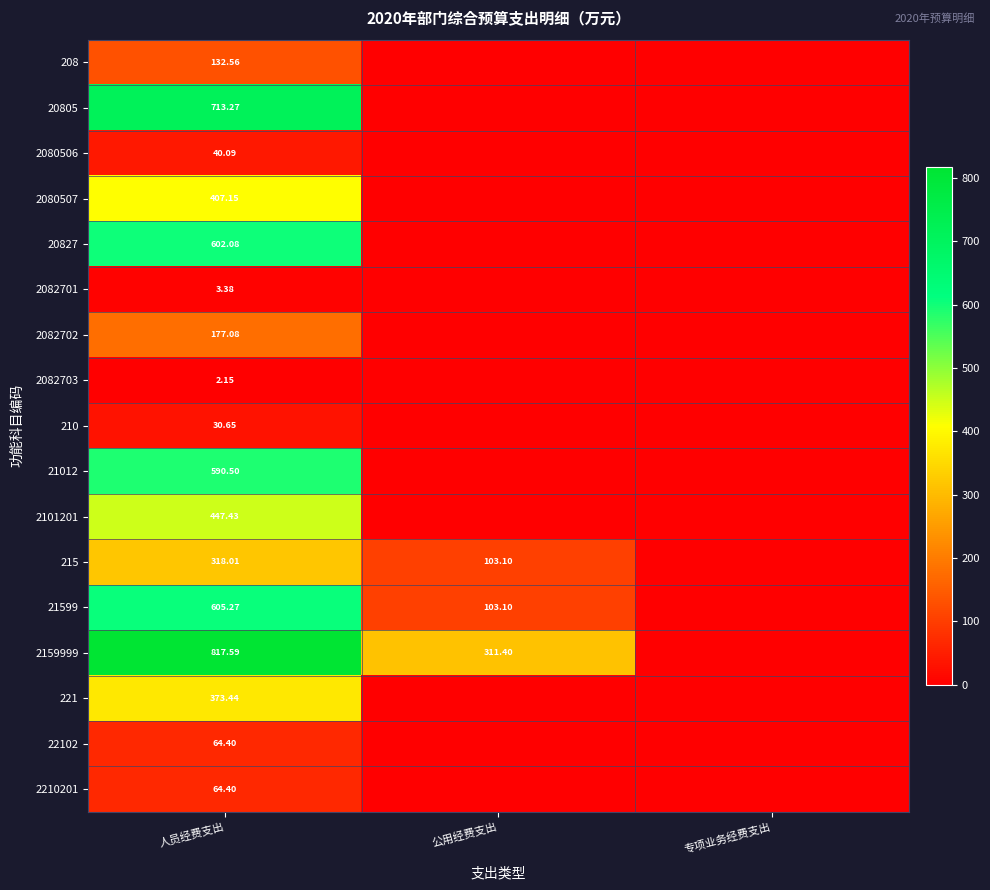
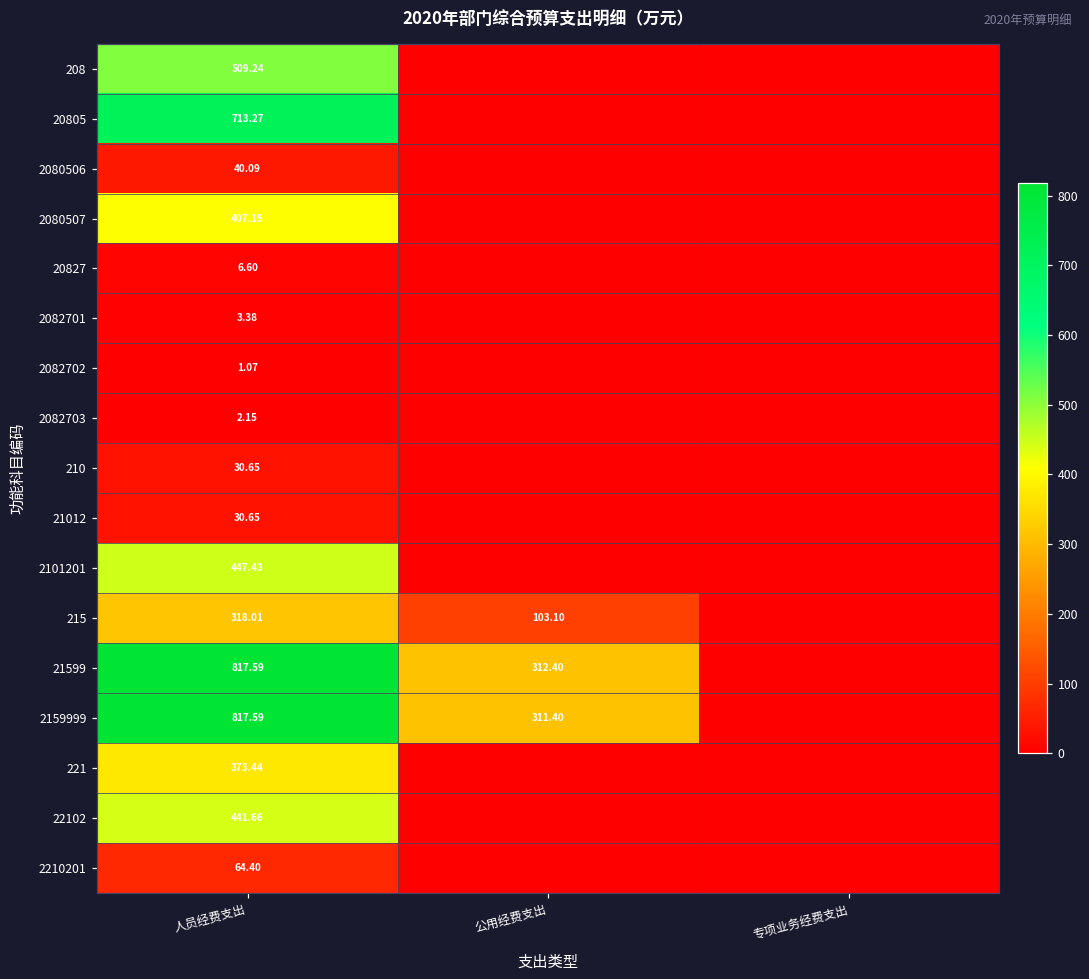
  {
    "208": {
-     "人员经费支出": 132.56
+     "人员经费支出": 509.24
    },
    "20805": {
      "人员经费支出": 713.27
    },
    "2080506": {
      "人员经费支出": 40.09
    },
    "2080507": {
      "人员经费支出": 407.15
    },
    "20827": {
-     "人员经费支出": 602.08
+     "人员经费支出": 6.60
    },
    "2082701": {
      "人员经费支出": 3.38
    },
    "2082702": {
-     "人员经费支出": 177.08
+     "人员经费支出": 1.07
    },
    "2082703": {
      "人员经费支出": 2.15
    },
    "210": {
      "人员经费支出": 30.65
    },
    "21012": {
-     "人员经费支出": 590.50
+     "人员经费支出": 30.65
    },
    "2101201": {
      "人员经费支出": 447.43
    },
    "215": {
      "人员经费支出": 318.01,
      "公用经费支出": 103.10
    },
    "21599": {
-     "人员经费支出": 605.27,
-     "公用经费支出": 103.10
+     "人员经费支出": 817.59,
+     "公用经费支出": 312.40
    },
    "2159999": {
      "人员经费支出": 817.59,
      "公用经费支出": 311.40
    },
    "221": {
      "人员经费支出": 373.44
    },
    "22102": {
-     "人员经费支出": 64.40
+     "人员经费支出": 441.66
    },
    "2210201": {
      "人员经费支出": 64.40
    }
  }
